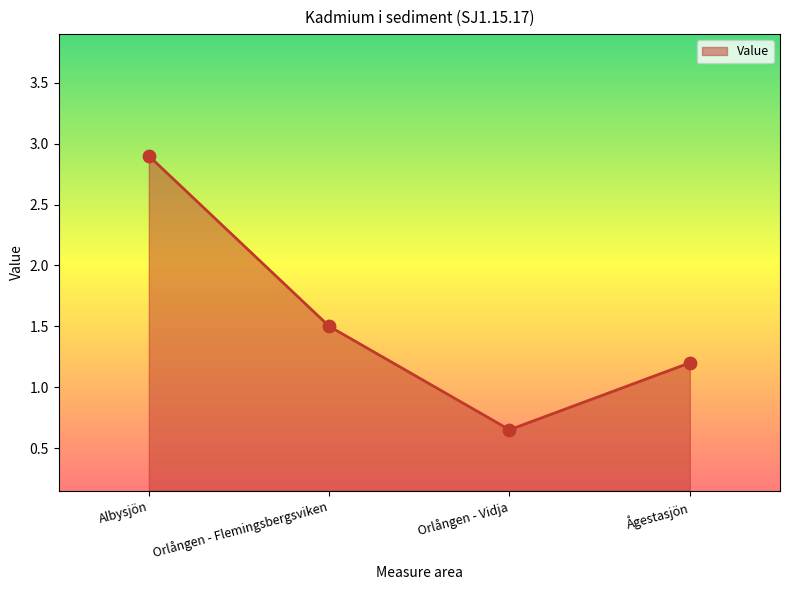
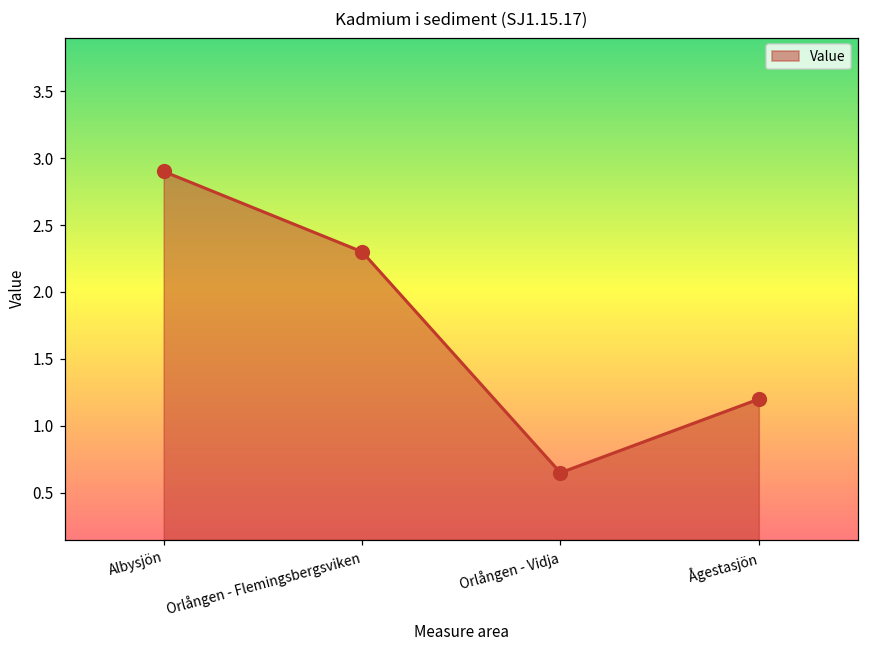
  {
    "Albysjön": 2.9,
-   "Orlången - Flemingsbergsviken": 1.5,
+   "Orlången - Flemingsbergsviken": 2.3,
    "Orlången - Vidja": 0.65,
    "Ågestasjön": 1.2
  }
